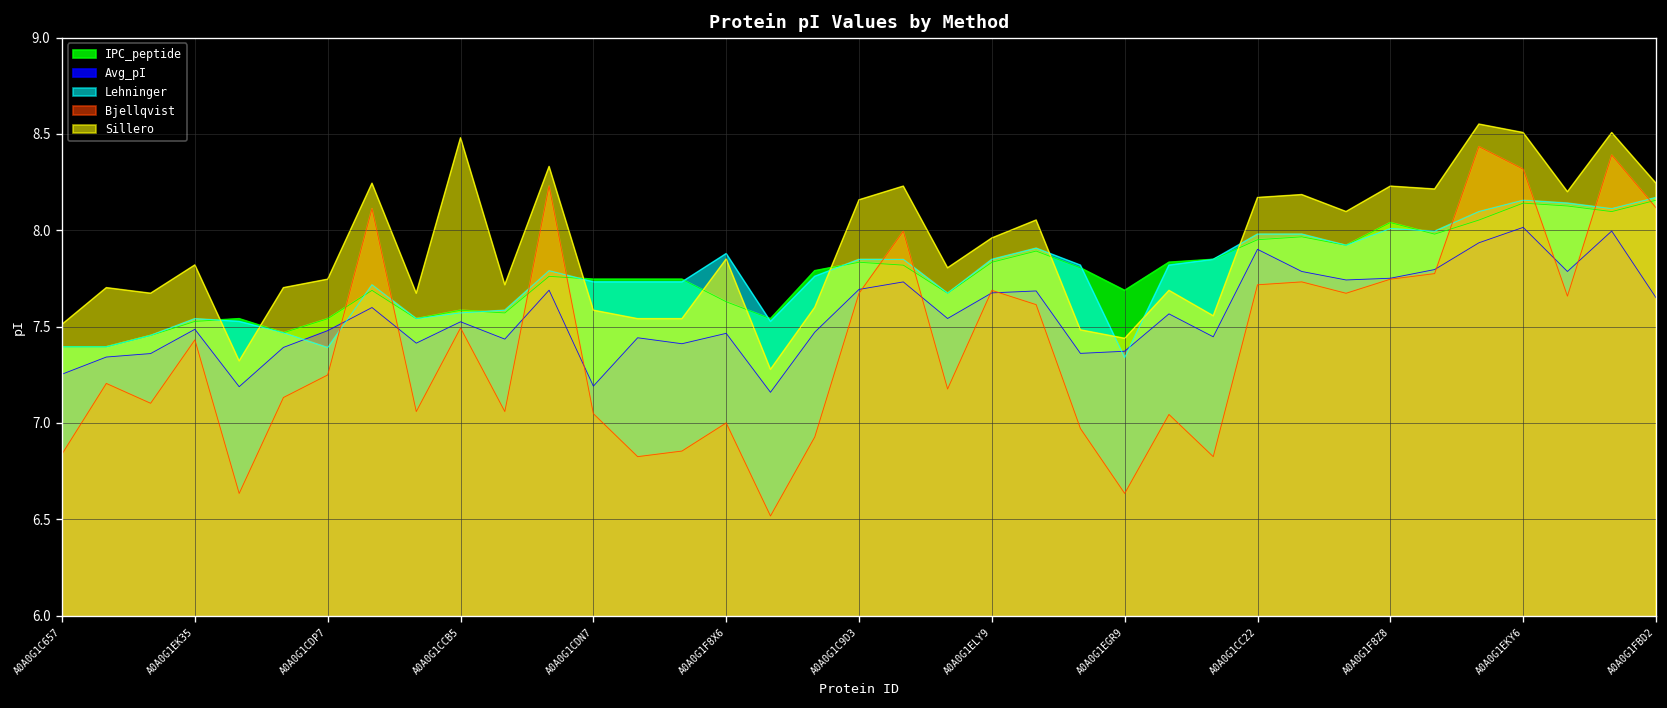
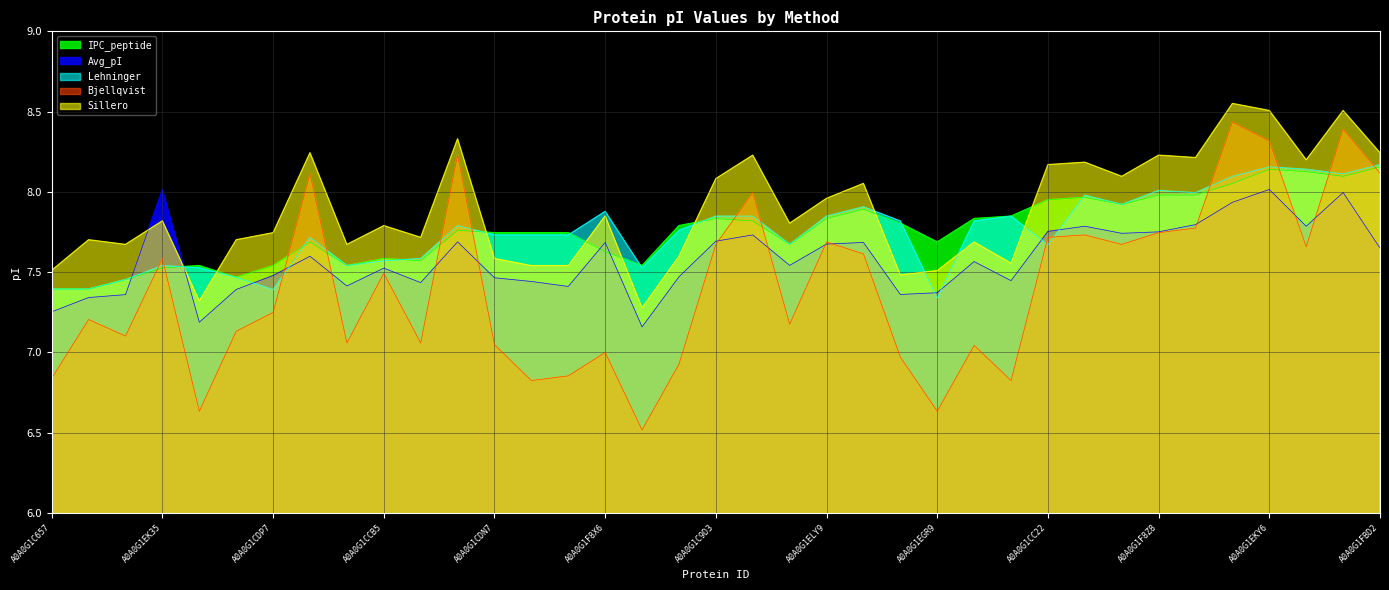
  {
    "IPC_peptide": {
      "A0A0G1CDP7": 7.54,
      "A0A0G1F8X6": 7.63,
      "A0A0G1EGR9": 7.69,
      "A0A0G1CC22": 7.95,
-     "A0A0G1F8Z8": 8.04
+     "A0A0G1F8Z8": 7.98
    },
    "Avg_pI": {
      "A0A0G1C657": 7.25,
-     "A0A0G1EK35": 7.49,
+     "A0A0G1EK35": 8.01,
      "A0A0G1CDP7": 7.48,
      "A0A0G1CCB5": 7.53,
-     "A0A0G1CDN7": 7.19,
-     "A0A0G1F8X6": 7.47,
+     "A0A0G1CDN7": 7.47,
+     "A0A0G1F8X6": 7.69,
      "A0A0G1C9D3": 7.69,
      "A0A0G1EGR9": 7.37,
-     "A0A0G1CC22": 7.90,
+     "A0A0G1CC22": 7.75,
      "A0A0G1EKY6": 8.02,
      "A0A0G1FBD2": 7.65
    },
    "Lehninger": {
      "A0A0G1CDP7": 7.39,
      "A0A0G1F8X6": 7.88,
      "A0A0G1EGR9": 7.34,
-     "A0A0G1CC22": 7.98,
+     "A0A0G1CC22": 7.67,
      "A0A0G1F8Z8": 8.01
    },
    "Bjellqvist": {
      "A0A0G1C657": 6.84,
-     "A0A0G1EK35": 7.43,
+     "A0A0G1EK35": 7.59,
      "A0A0G1CDP7": 7.25,
      "A0A0G1CCB5": 7.49,
      "A0A0G1CDN7": 7.05,
      "A0A0G1F8X6": 7.00,
      "A0A0G1C9D3": 7.67,
      "A0A0G1EGR9": 6.63,
      "A0A0G1CC22": 7.72,
      "A0A0G1EKY6": 8.32,
      "A0A0G1FBD2": 8.12
    },
    "Sillero": {
      "A0A0G1C657": 7.51,
      "A0A0G1EK35": 7.82,
      "A0A0G1CDP7": 7.75,
-     "A0A0G1CCB5": 8.48,
+     "A0A0G1CCB5": 7.79,
      "A0A0G1CDN7": 7.59,
      "A0A0G1F8X6": 7.85,
-     "A0A0G1C9D3": 8.16,
+     "A0A0G1C9D3": 8.08,
      "A0A0G1ELY9": 7.96,
-     "A0A0G1EGR9": 7.44,
+     "A0A0G1EGR9": 7.51,
      "A0A0G1CC22": 8.17,
      "A0A0G1F8Z8": 8.23,
      "A0A0G1EKY6": 8.51,
      "A0A0G1FBD2": 8.24
    }
  }
